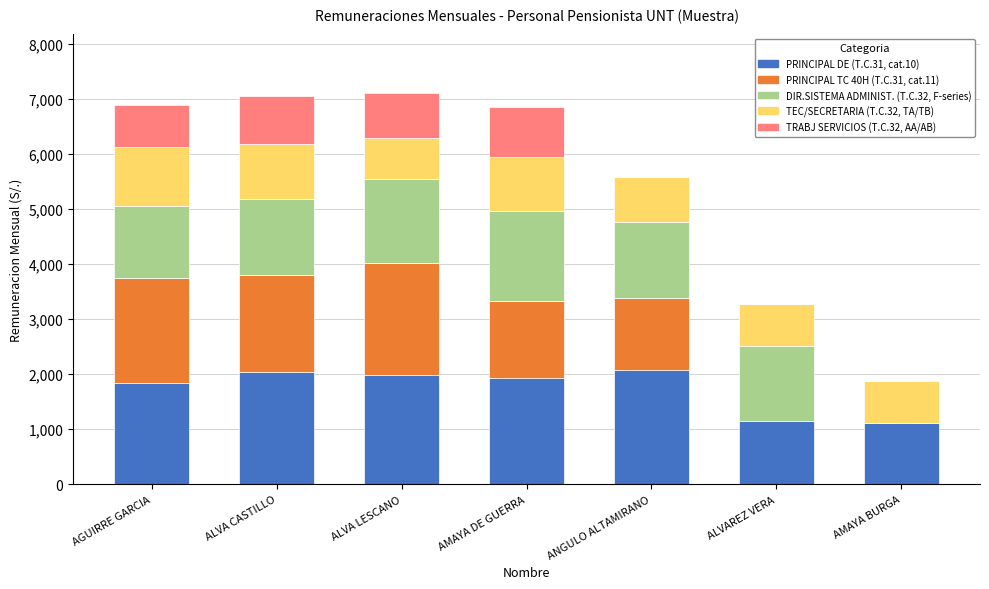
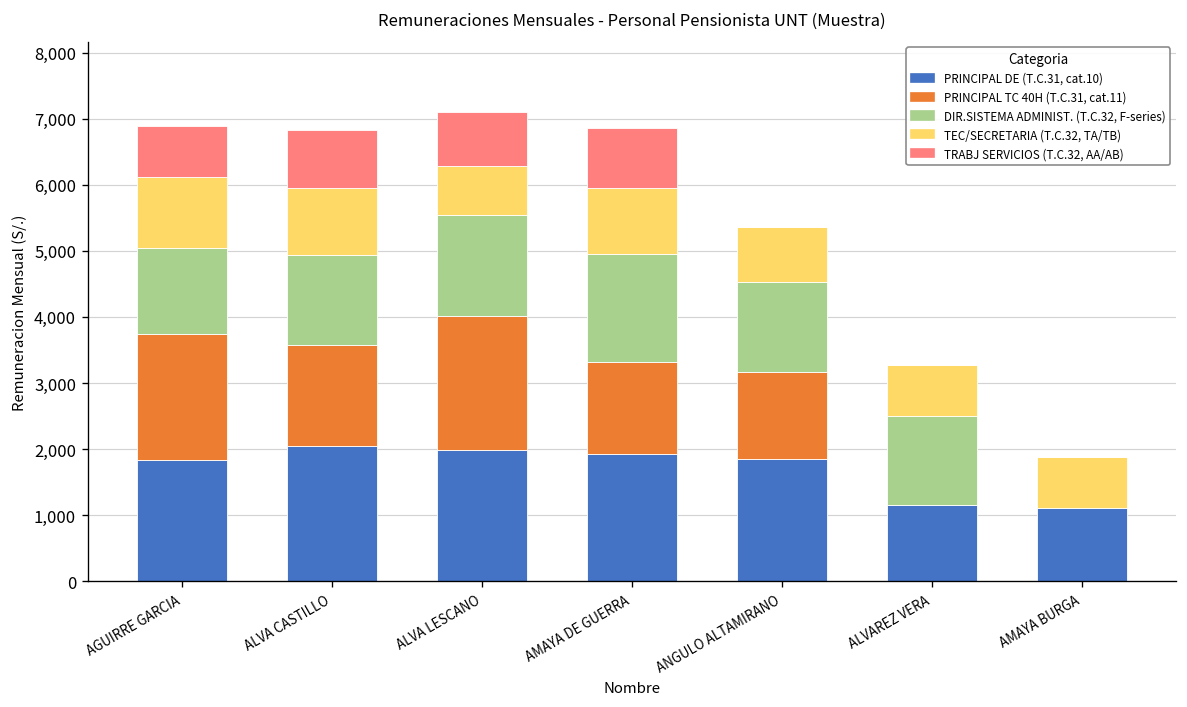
  {
    "PRINCIPAL DE (T.C.31, cat.10)": {
      "AGUIRRE GARCIA": "1,800",
      "ALVA CASTILLO": "2,000",
      "ALVA LESCANO": "2,000",
      "AMAYA DE GUERRA": "1,900",
-     "ANGULO ALTAMIRANO": "2,100",
+     "ANGULO ALTAMIRANO": "1,900",
      "ALVAREZ VERA": "1,200",
      "AMAYA BURGA": "1,100"
    },
    "PRINCIPAL TC 40H (T.C.31, cat.11)": {
      "AGUIRRE GARCIA": "1,900",
-     "ALVA CASTILLO": "1,800",
+     "ALVA CASTILLO": "1,500",
      "ALVA LESCANO": "2,000",
      "AMAYA DE GUERRA": "1,400",
      "ANGULO ALTAMIRANO": "1,300",
      "ALVAREZ VERA": "0",
      "AMAYA BURGA": "0"
    },
    "DIR.SISTEMA ADMINIST. (T.C.32, F-series)": {
      "AGUIRRE GARCIA": "1,300",
      "ALVA CASTILLO": "1,400",
      "ALVA LESCANO": "1,500",
      "AMAYA DE GUERRA": "1,600",
      "ANGULO ALTAMIRANO": "1,400",
      "ALVAREZ VERA": "1,300",
      "AMAYA BURGA": "0"
    },
    "TEC/SECRETARIA (T.C.32, TA/TB)": {
      "AGUIRRE GARCIA": "1,100",
      "ALVA CASTILLO": "1,000",
      "ALVA LESCANO": "700",
      "AMAYA DE GUERRA": "1,000",
      "ANGULO ALTAMIRANO": "800",
      "ALVAREZ VERA": "800",
      "AMAYA BURGA": "800"
    },
    "TRABJ SERVICIOS (T.C.32, AA/AB)": {
      "AGUIRRE GARCIA": "800",
      "ALVA CASTILLO": "900",
      "ALVA LESCANO": "800",
      "AMAYA DE GUERRA": "900",
      "ANGULO ALTAMIRANO": "0",
      "ALVAREZ VERA": "0",
      "AMAYA BURGA": "0"
    }
  }
